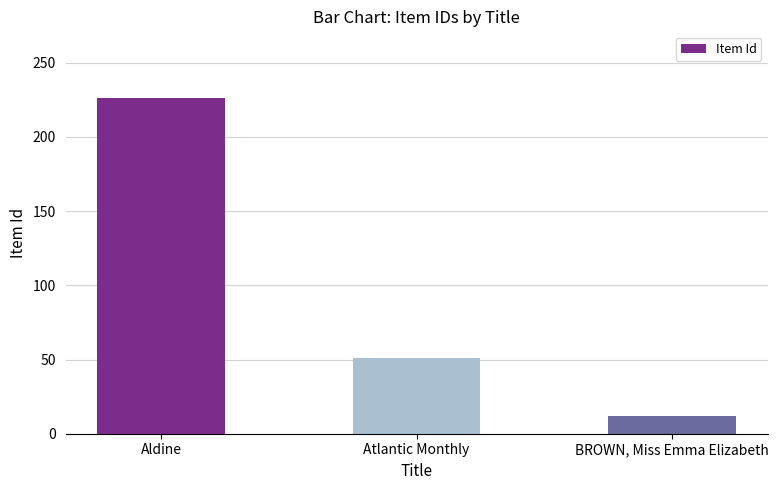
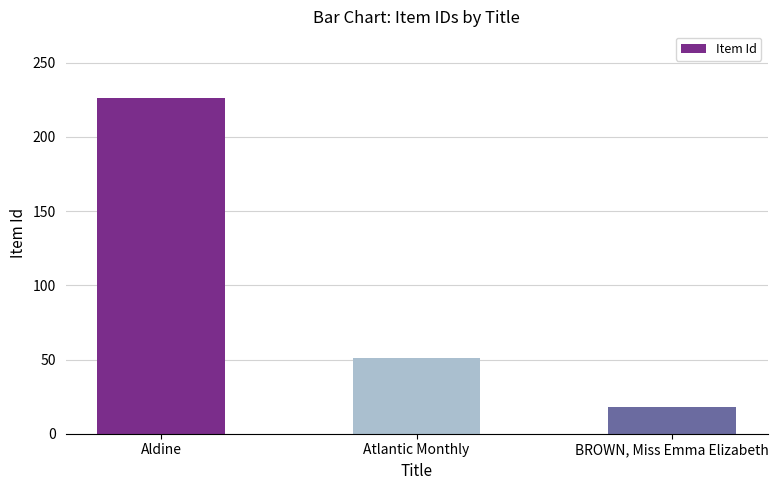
  {
    "Aldine": 226,
    "Atlantic Monthly": 51,
-   "BROWN, Miss Emma Elizabeth": 12
+   "BROWN, Miss Emma Elizabeth": 18
  }
